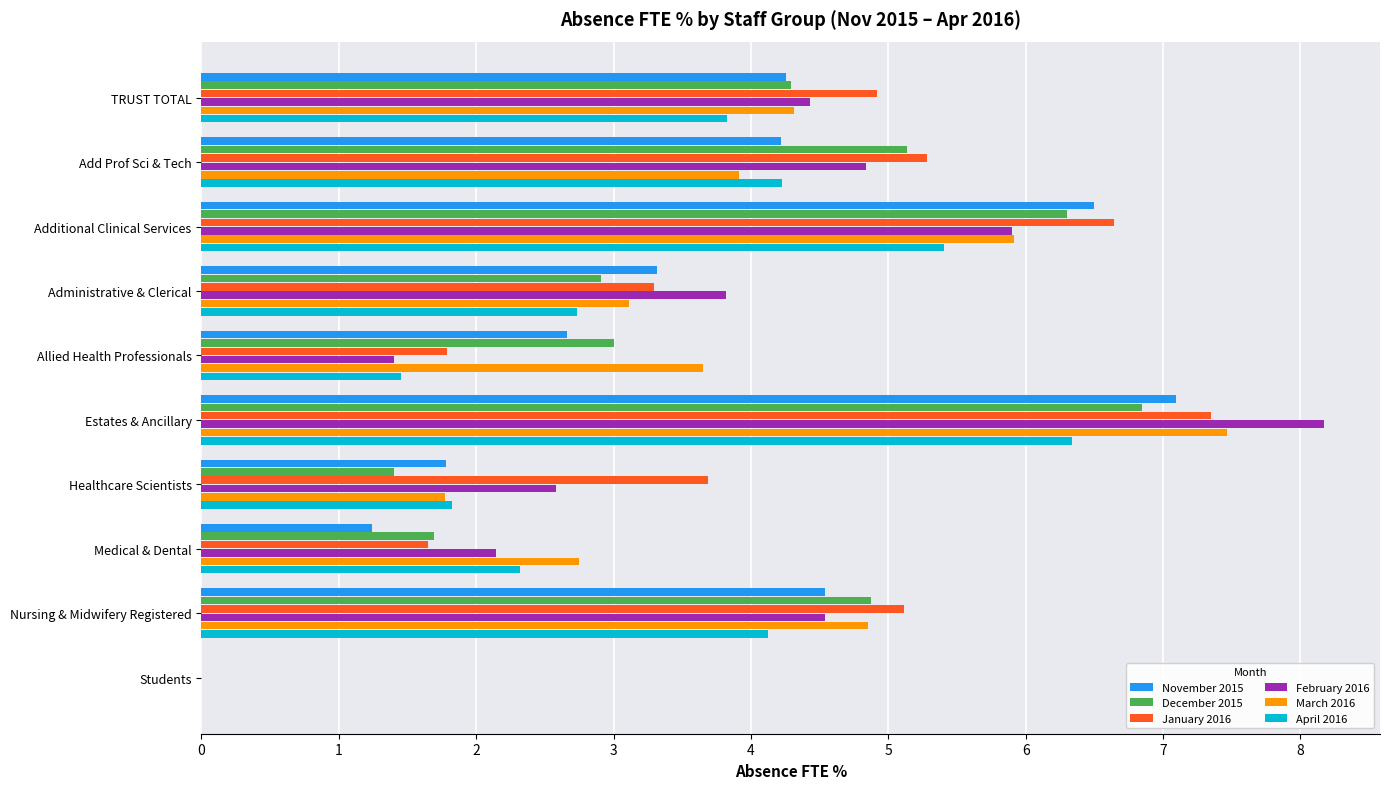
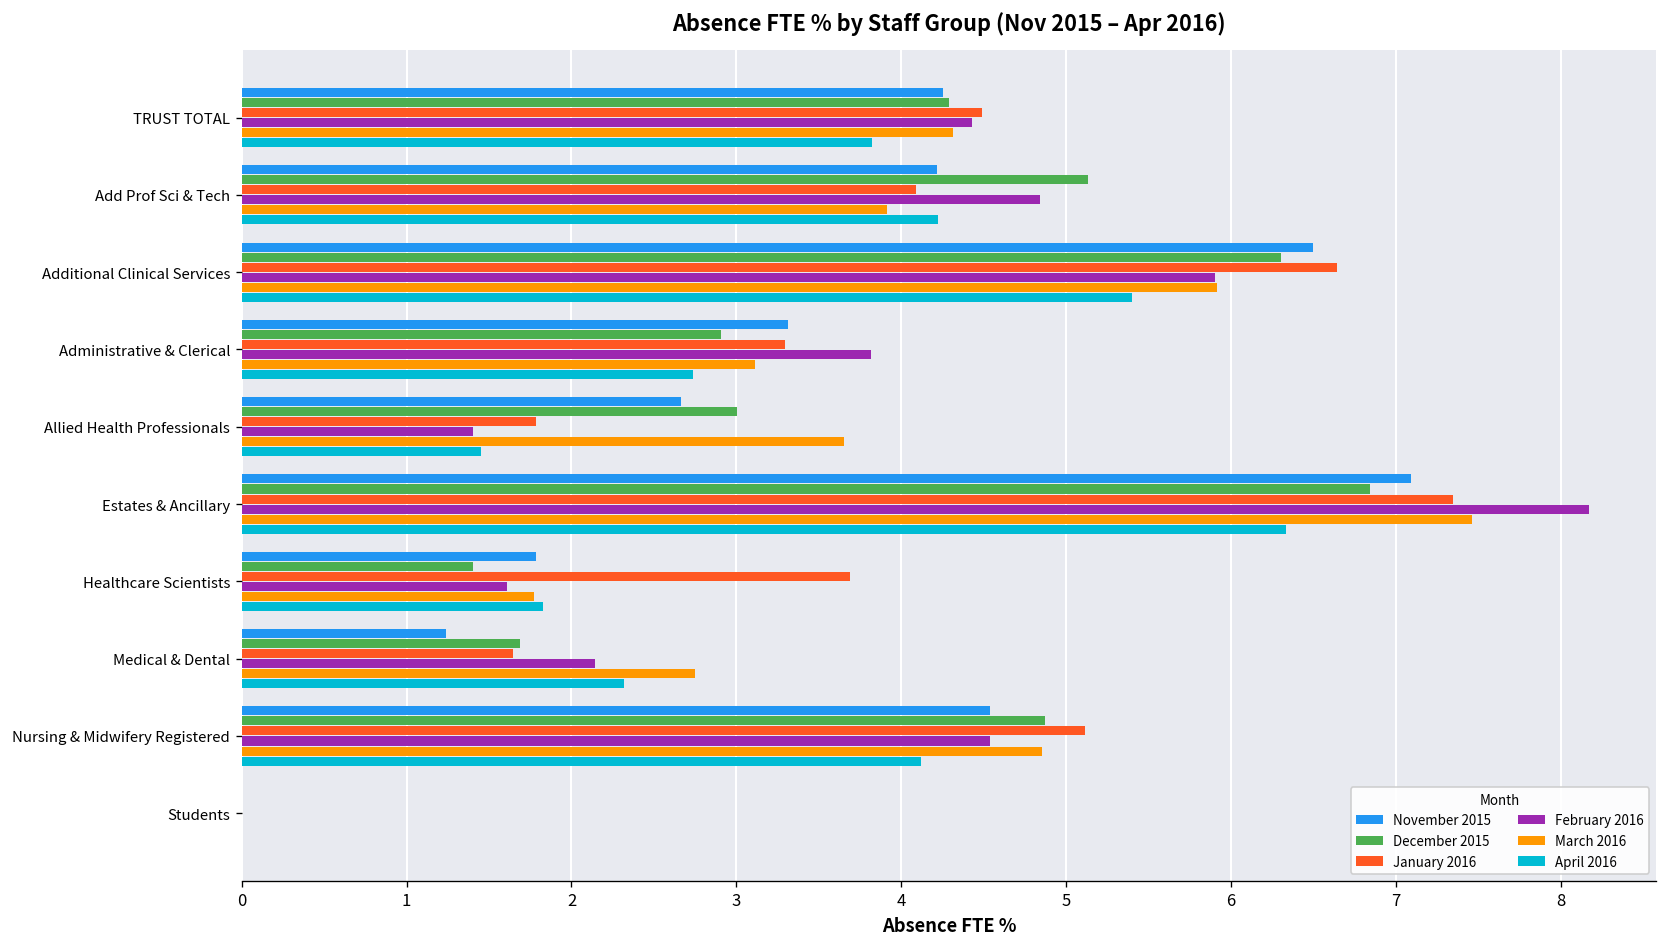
  {
    "December 2015": {
      "TRUST TOTAL": 4.29,
      "Add Prof Sci & Tech": 5.13,
      "Additional Clinical Services": 6.30,
      "Administrative & Clerical": 2.91,
      "Allied Health Professionals": 3.00,
      "Estates & Ancillary": 6.84,
      "Healthcare Scientists": 1.40,
      "Medical & Dental": 1.69,
      "Nursing & Midwifery Registered": 4.87,
      "Students": 0.00
    },
    "January 2016": {
-     "TRUST TOTAL": 4.92,
-     "Add Prof Sci & Tech": 5.28,
+     "TRUST TOTAL": 4.49,
+     "Add Prof Sci & Tech": 4.09,
      "Additional Clinical Services": 6.64,
      "Administrative & Clerical": 3.30,
      "Allied Health Professionals": 1.79,
      "Estates & Ancillary": 7.35,
      "Healthcare Scientists": 3.69,
      "Medical & Dental": 1.65,
      "Nursing & Midwifery Registered": 5.11,
      "Students": 0.00
    },
    "February 2016": {
      "TRUST TOTAL": 4.43,
      "Add Prof Sci & Tech": 4.84,
      "Additional Clinical Services": 5.90,
      "Administrative & Clerical": 3.82,
      "Allied Health Professionals": 1.40,
      "Estates & Ancillary": 8.17,
-     "Healthcare Scientists": 2.58,
+     "Healthcare Scientists": 1.61,
      "Medical & Dental": 2.15,
      "Nursing & Midwifery Registered": 4.54,
      "Students": 0.00
    },
    "March 2016": {
      "TRUST TOTAL": 4.31,
      "Add Prof Sci & Tech": 3.91,
      "Additional Clinical Services": 5.92,
      "Administrative & Clerical": 3.11,
      "Allied Health Professionals": 3.65,
      "Estates & Ancillary": 7.47,
      "Healthcare Scientists": 1.77,
      "Medical & Dental": 2.75,
      "Nursing & Midwifery Registered": 4.85,
      "Students": 0.00
    }
  }
